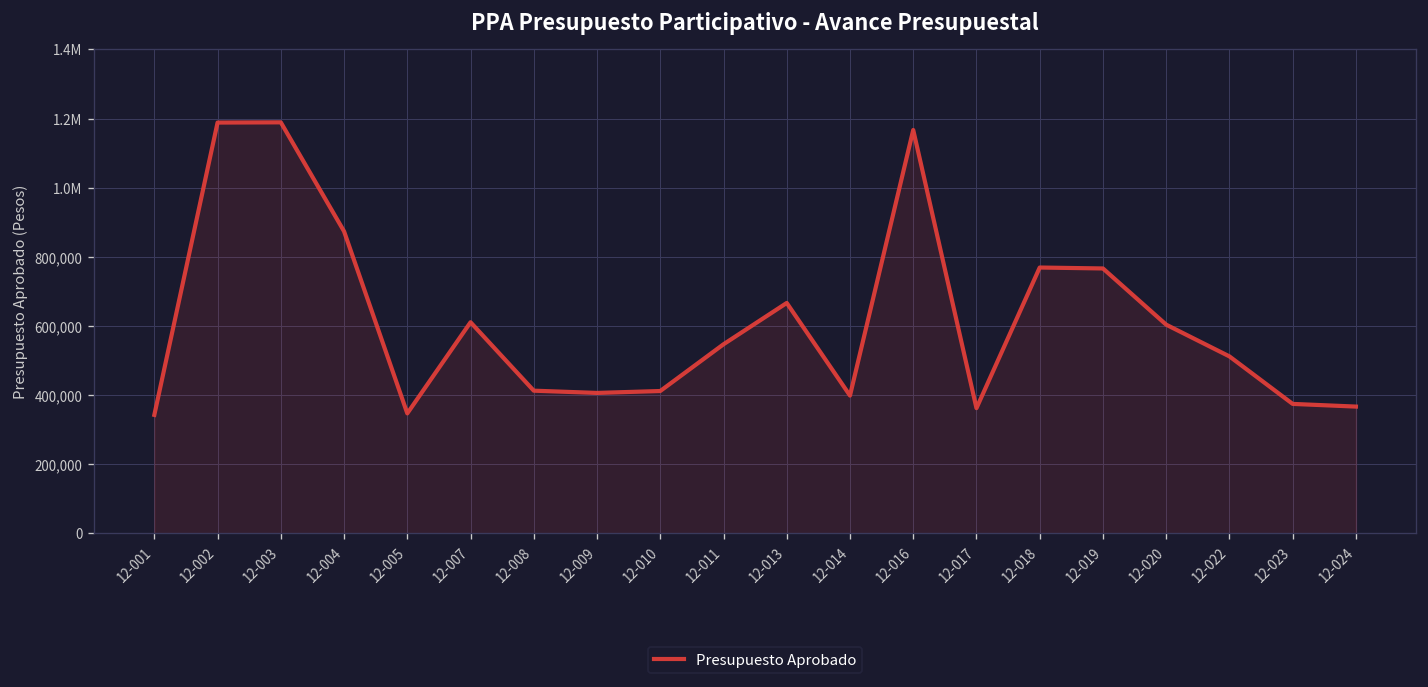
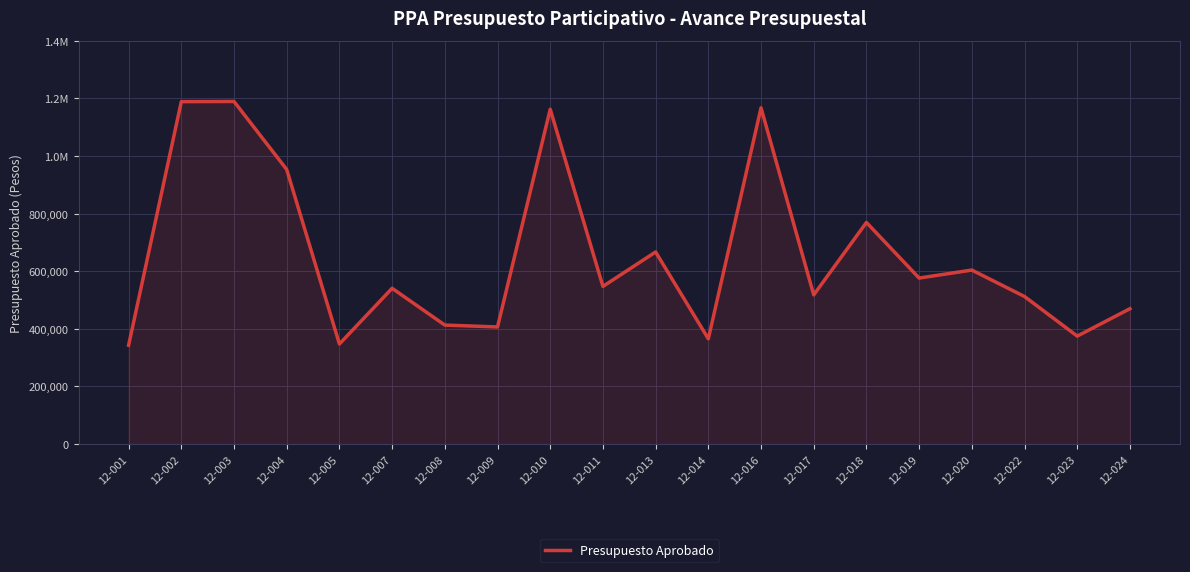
  {
    "12-001": "340,000",
    "12-002": "1,190,000",
    "12-003": "1,190,000",
-   "12-004": "870,000",
+   "12-004": "950,000",
    "12-005": "350,000",
-   "12-007": "610,000",
+   "12-007": "540,000",
    "12-008": "410,000",
    "12-009": "410,000",
-   "12-010": "410,000",
+   "12-010": "1,160,000",
    "12-011": "550,000",
    "12-013": "670,000",
-   "12-014": "400,000",
+   "12-014": "370,000",
    "12-016": "1,170,000",
-   "12-017": "360,000",
+   "12-017": "520,000",
    "12-018": "770,000",
-   "12-019": "770,000",
+   "12-019": "580,000",
    "12-020": "600,000",
    "12-022": "510,000",
    "12-023": "370,000",
-   "12-024": "370,000"
+   "12-024": "470,000"
  }
